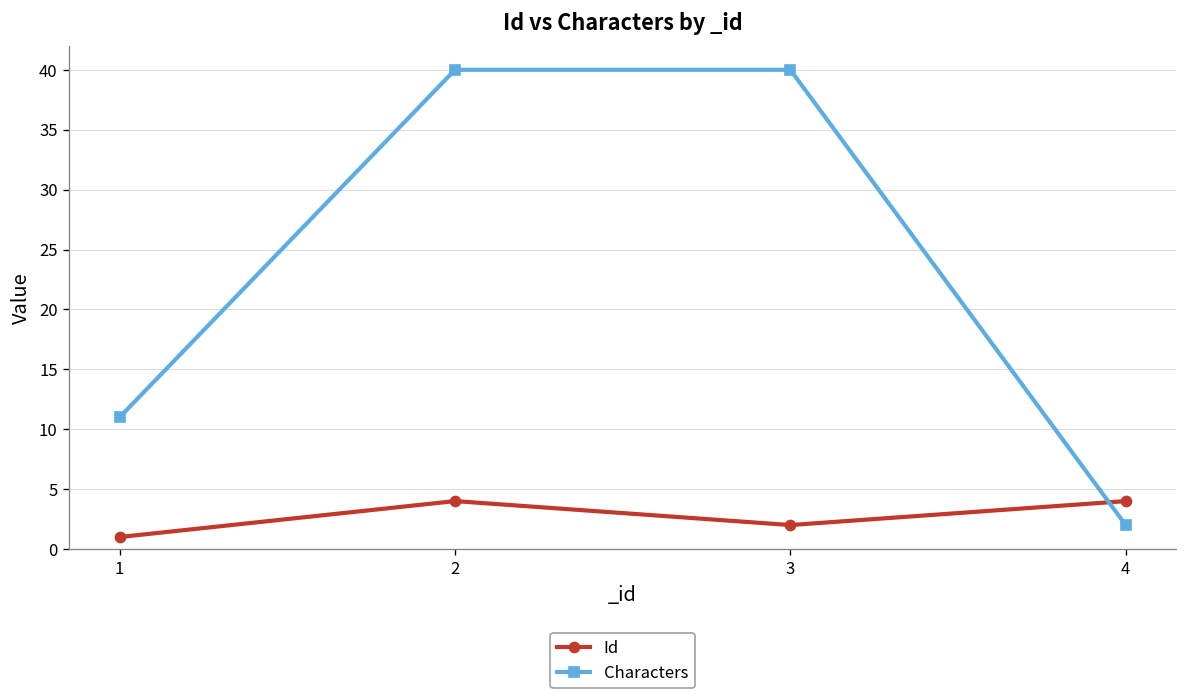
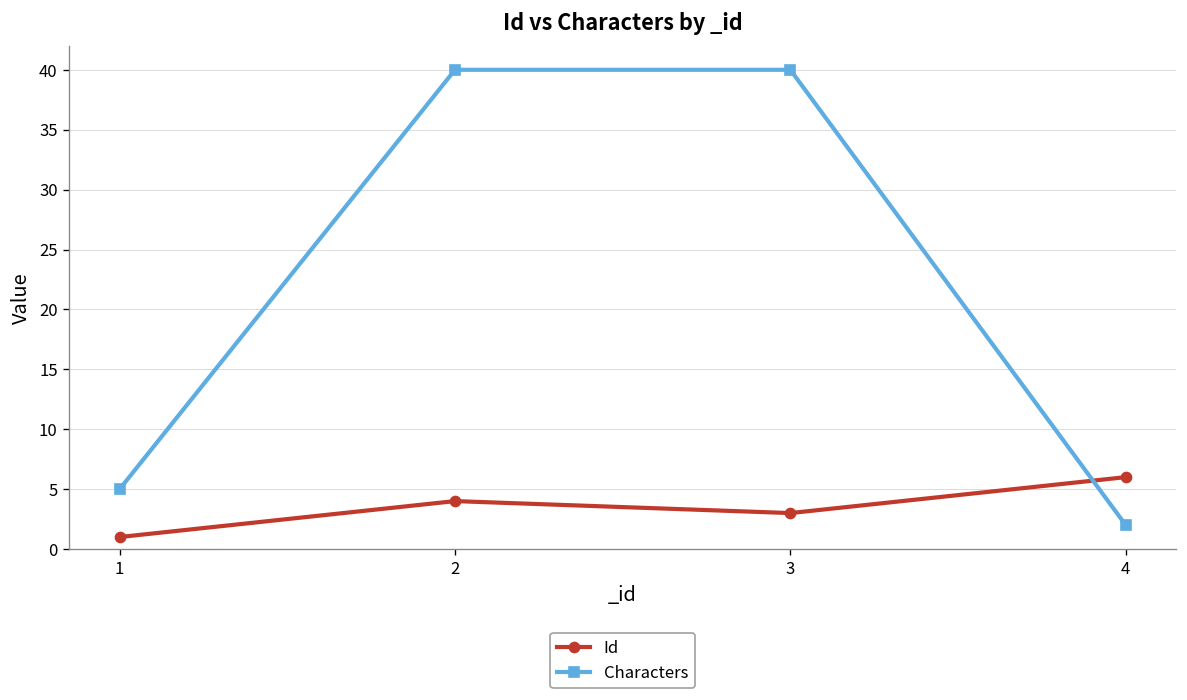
  {
    "Id": {
      "1": 1,
      "2": 4,
-     "3": 2,
-     "4": 4
+     "3": 3,
+     "4": 6
    },
    "Characters": {
-     "1": 11,
+     "1": 5,
      "2": 40,
      "3": 40,
      "4": 2
    }
  }
